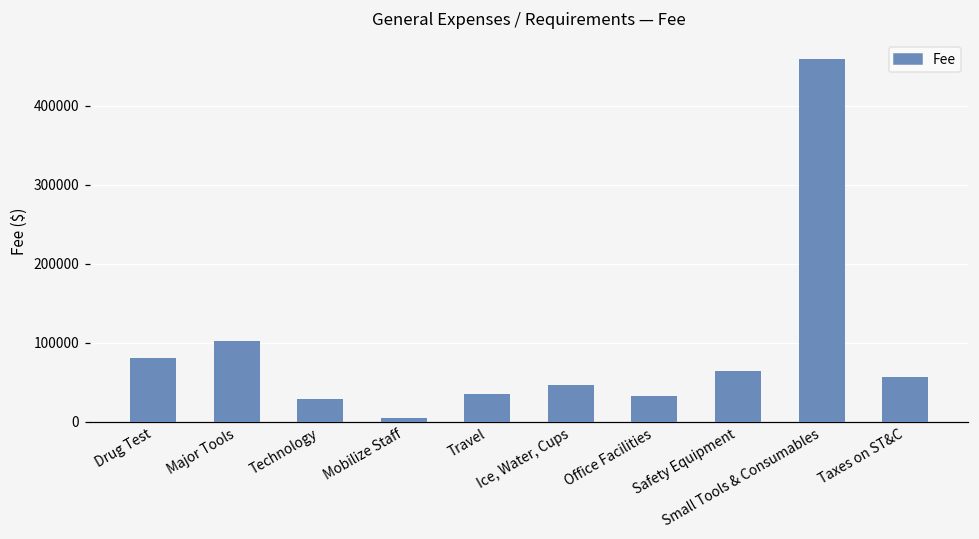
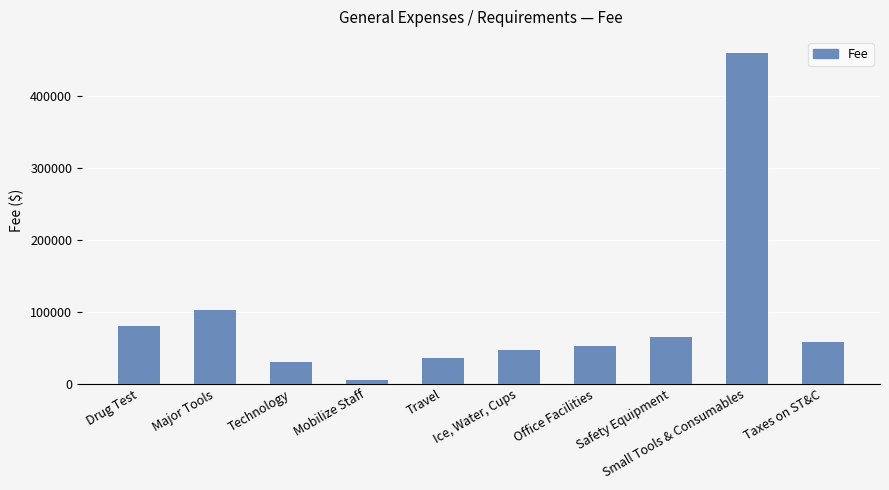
  {
    "Drug Test": 80000,
    "Major Tools": 100000,
    "Technology": 30000,
    "Mobilize Staff": 10000,
    "Travel": 40000,
    "Ice, Water, Cups": 50000,
-   "Office Facilities": 30000,
+   "Office Facilities": 50000,
    "Safety Equipment": 60000,
    "Small Tools & Consumables": 460000,
    "Taxes on ST&C": 60000
  }
